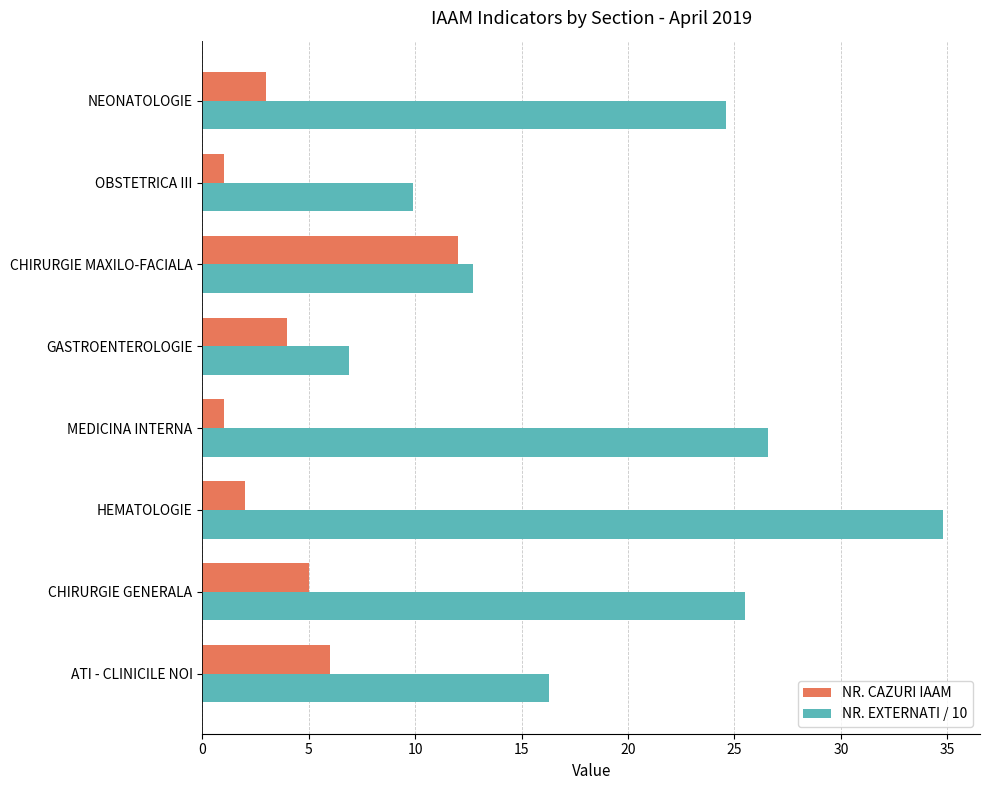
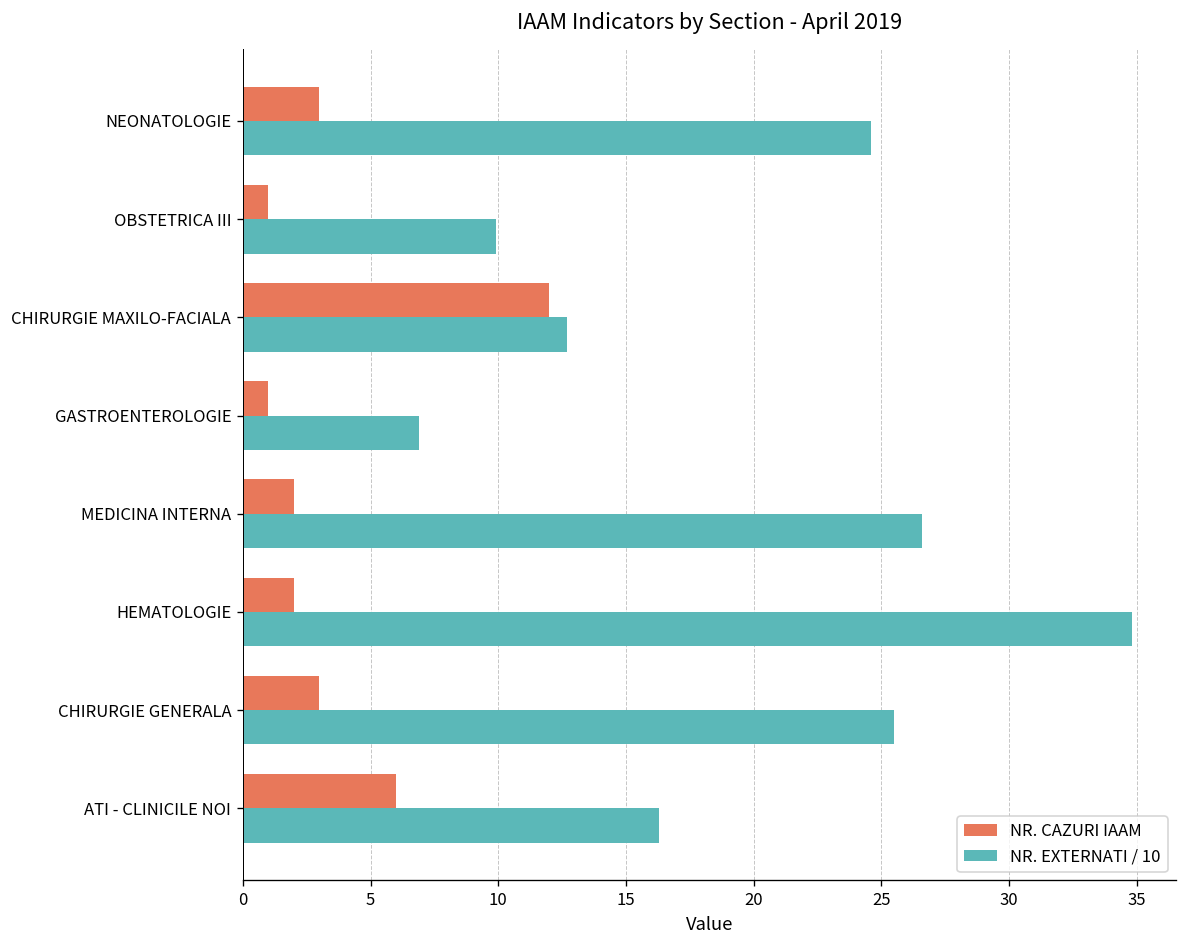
  {
    "NR. CAZURI IAAM": {
      "NEONATOLOGIE": 3,
      "OBSTETRICA III": 1,
      "CHIRURGIE MAXILO-FACIALA": 12,
-     "GASTROENTEROLOGIE": 4,
-     "MEDICINA INTERNA": 1,
+     "GASTROENTEROLOGIE": 1,
+     "MEDICINA INTERNA": 2,
      "HEMATOLOGIE": 2,
-     "CHIRURGIE GENERALA": 5,
+     "CHIRURGIE GENERALA": 3,
      "ATI - CLINICILE NOI": 6
    },
    "NR. EXTERNATI / 10": {
      "NEONATOLOGIE": 24.6,
      "OBSTETRICA III": 10,
      "CHIRURGIE MAXILO-FACIALA": 12.7,
      "GASTROENTEROLOGIE": 7,
      "MEDICINA INTERNA": 26.6,
      "HEMATOLOGIE": 34.8,
      "CHIRURGIE GENERALA": 25.5,
      "ATI - CLINICILE NOI": 16.3
    }
  }
